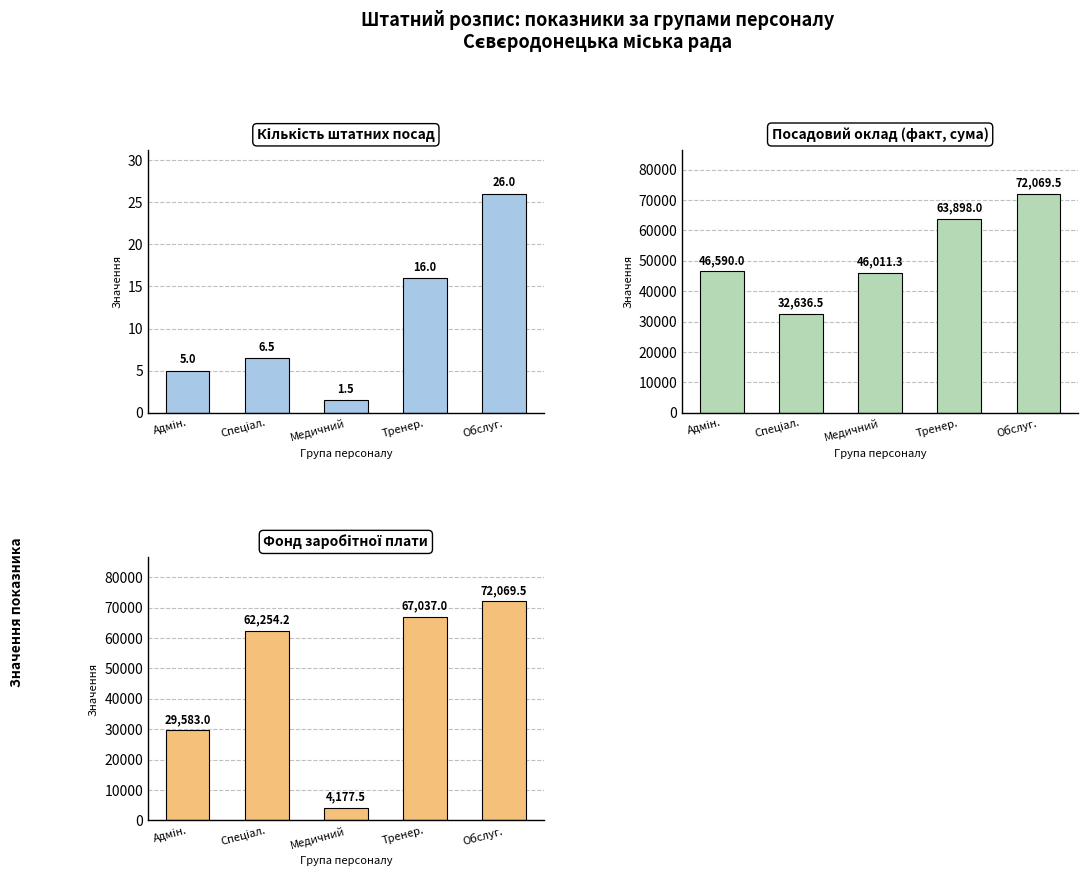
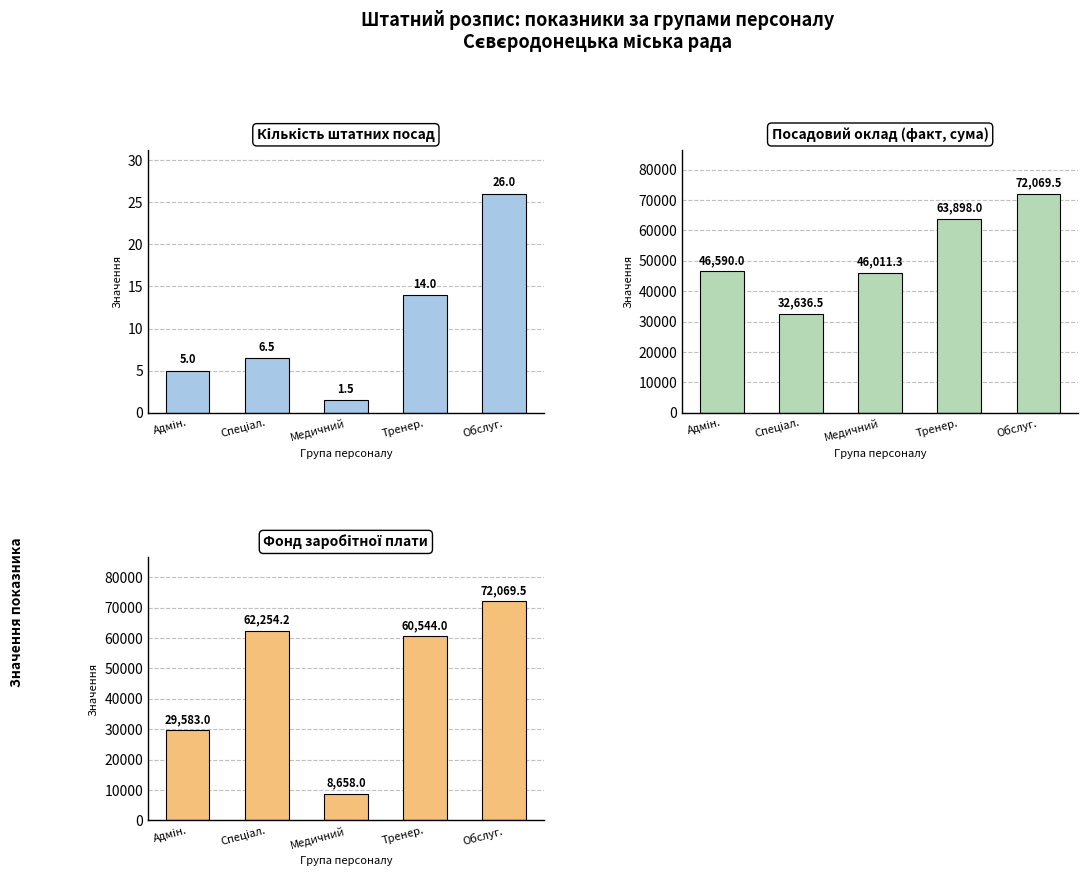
  {
    "Кількість штатних посад": {
      "Адмін.": "5.0",
      "Спеціал.": "6.5",
      "Медичний": "1.5",
-     "Тренер.": "16.0",
+     "Тренер.": "14.0",
      "Обслуг.": "26.0"
    },
    "Посадовий оклад (факт, сума)": {
      "Адмін.": "46,590.0",
      "Спеціал.": "32,636.5",
      "Медичний": "46,011.3",
      "Тренер.": "63,898.0",
      "Обслуг.": "72,069.5"
    },
    "Фонд заробітної плати": {
      "Адмін.": "29,583.0",
      "Спеціал.": "62,254.2",
-     "Медичний": "4,177.5",
-     "Тренер.": "67,037.0",
+     "Медичний": "8,658.0",
+     "Тренер.": "60,544.0",
      "Обслуг.": "72,069.5"
    }
  }
